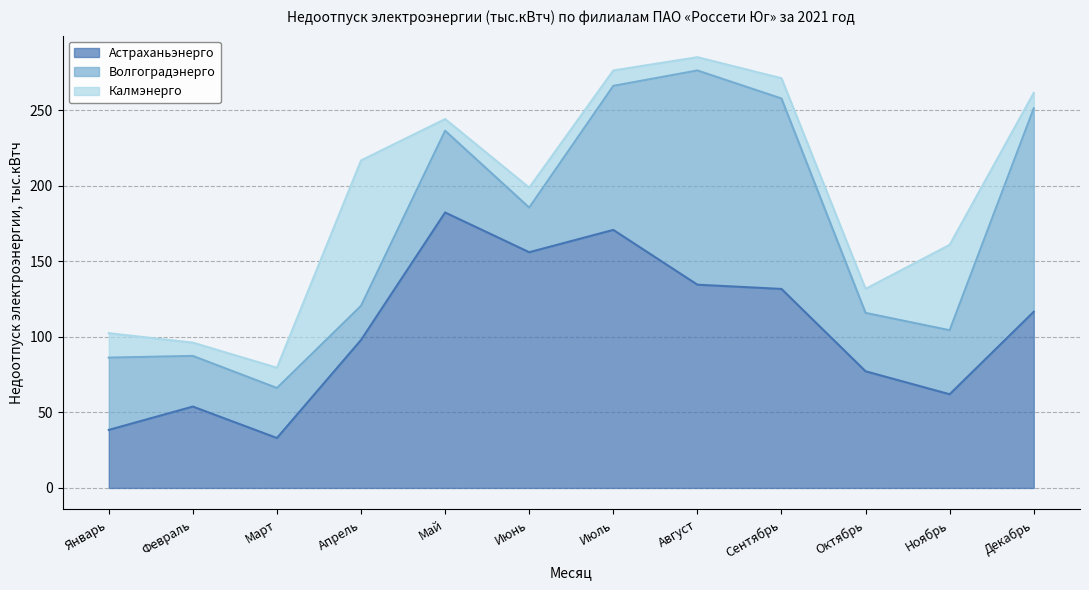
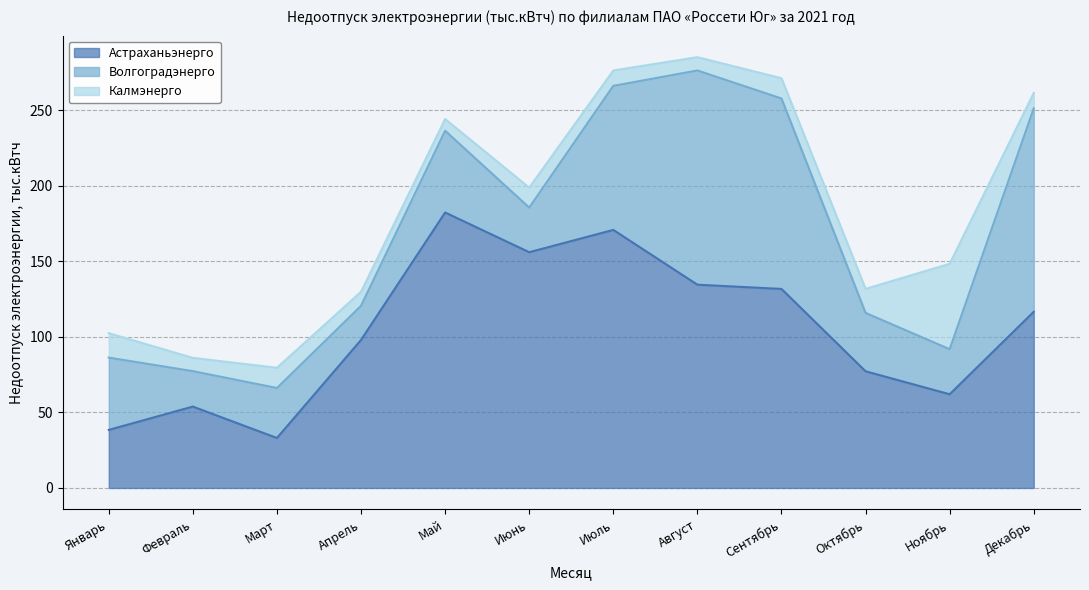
  {
    "Астраханьэнерго": {
      "Январь": 38,
      "Февраль": 54,
      "Март": 33,
      "Апрель": 98,
      "Май": 182,
      "Июнь": 156,
      "Июль": 171,
      "Август": 134,
      "Сентябрь": 132,
      "Октябрь": 77,
      "Ноябрь": 62,
      "Декабрь": 117
    },
    "Волгоградэнерго": {
      "Январь": 48,
-     "Февраль": 34,
+     "Февраль": 23,
      "Март": 33,
      "Апрель": 23,
      "Май": 54,
      "Июнь": 30,
      "Июль": 95,
      "Август": 142,
      "Сентябрь": 126,
      "Октябрь": 39,
-     "Ноябрь": 42,
+     "Ноябрь": 30,
      "Декабрь": 135
    },
    "Калмэнерго": {
      "Январь": 16,
      "Февраль": 9,
      "Март": 13,
-     "Апрель": 96,
+     "Апрель": 9,
      "Май": 8,
      "Июнь": 13,
      "Июль": 10,
      "Август": 9,
      "Сентябрь": 13,
      "Октябрь": 16,
      "Ноябрь": 57,
      "Декабрь": 10
    }
  }
